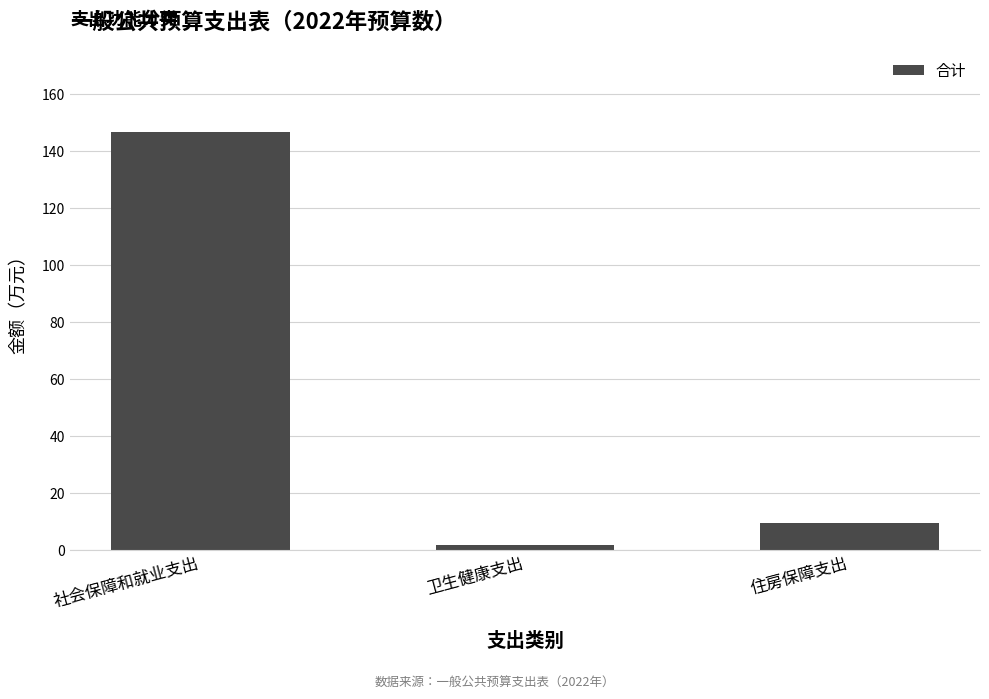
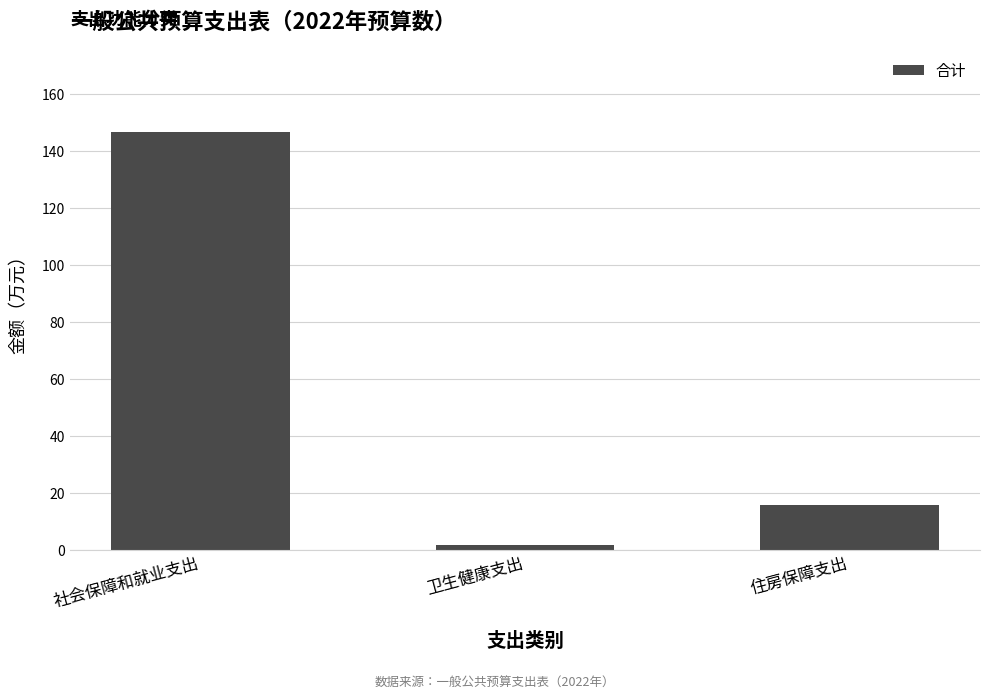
  {
    "社会保障和就业支出": 146,
    "卫生健康支出": 2,
-   "住房保障支出": 9
+   "住房保障支出": 16
  }
